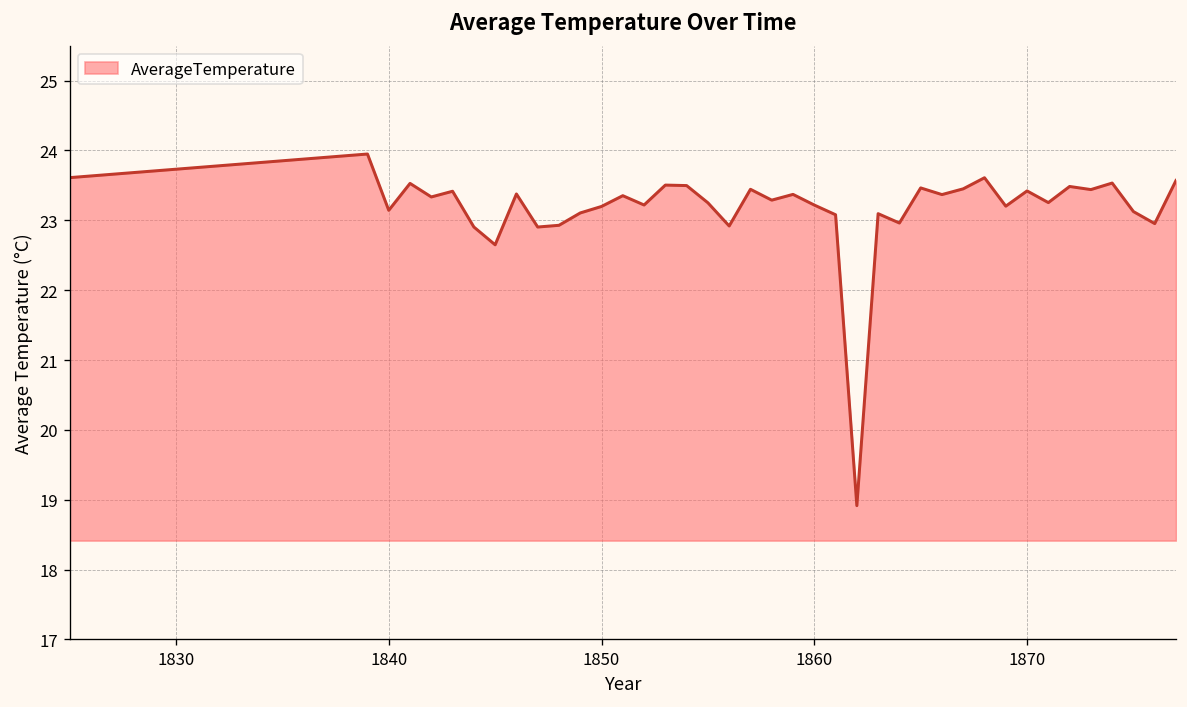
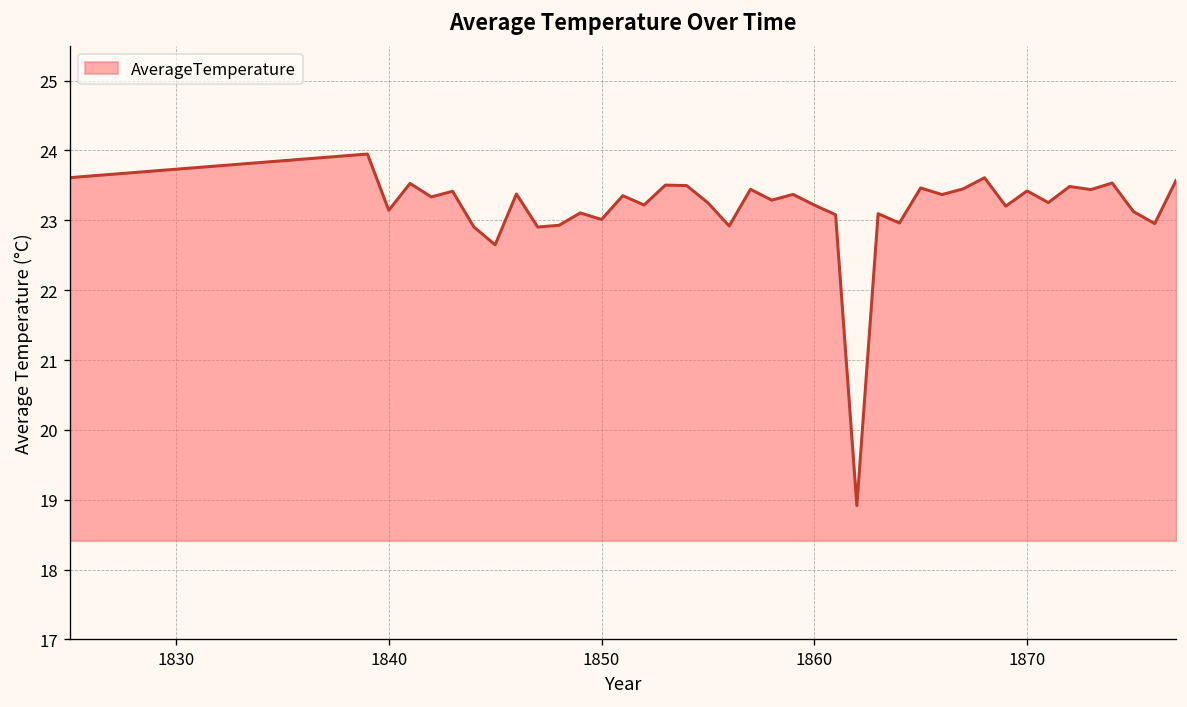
  {
    "1840": 23.1,
-   "1850": 23.2,
+   "1850": 23.0,
    "1860": 23.2,
    "1870": 23.4
  }
